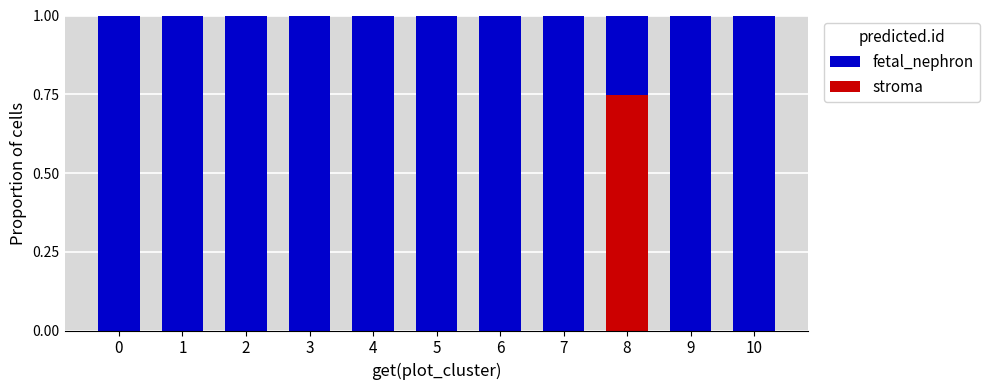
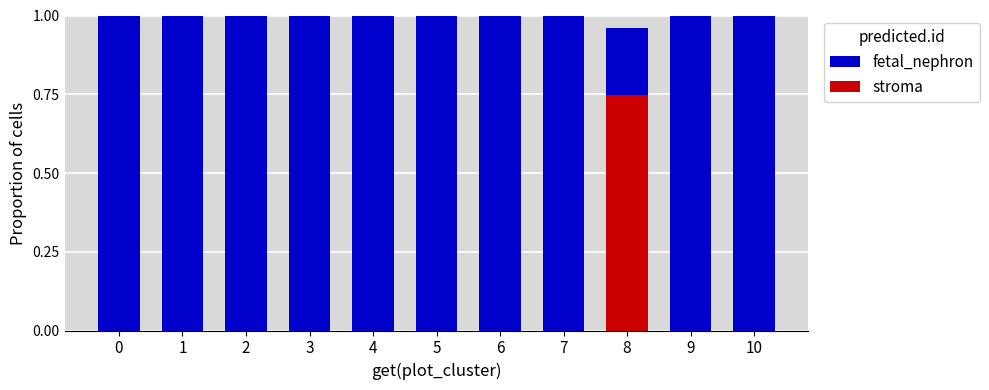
  {
    "fetal_nephron": {
      "0": 1.00,
      "1": 1.00,
      "2": 1.00,
      "3": 1.00,
      "4": 1.00,
      "5": 1.00,
      "6": 1.00,
      "7": 1.00,
-     "8": 0.25,
+     "8": 0.21,
      "9": 1.00,
      "10": 1.00
    },
    "stroma": {
      "0": 0.00,
      "1": 0.00,
      "2": 0.00,
      "3": 0.00,
      "4": 0.00,
      "5": 0.00,
      "6": 0.00,
      "7": 0.00,
      "8": 0.75,
      "9": 0.00,
      "10": 0.00
    }
  }
